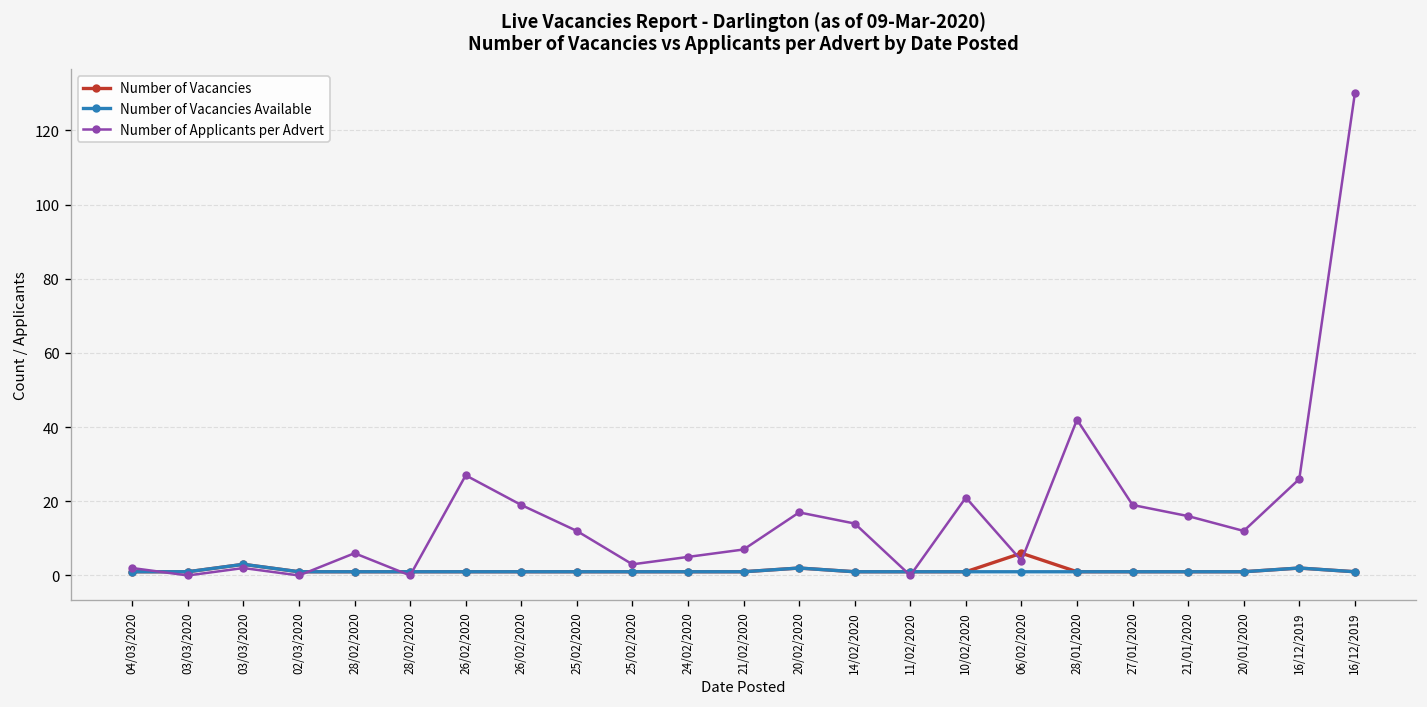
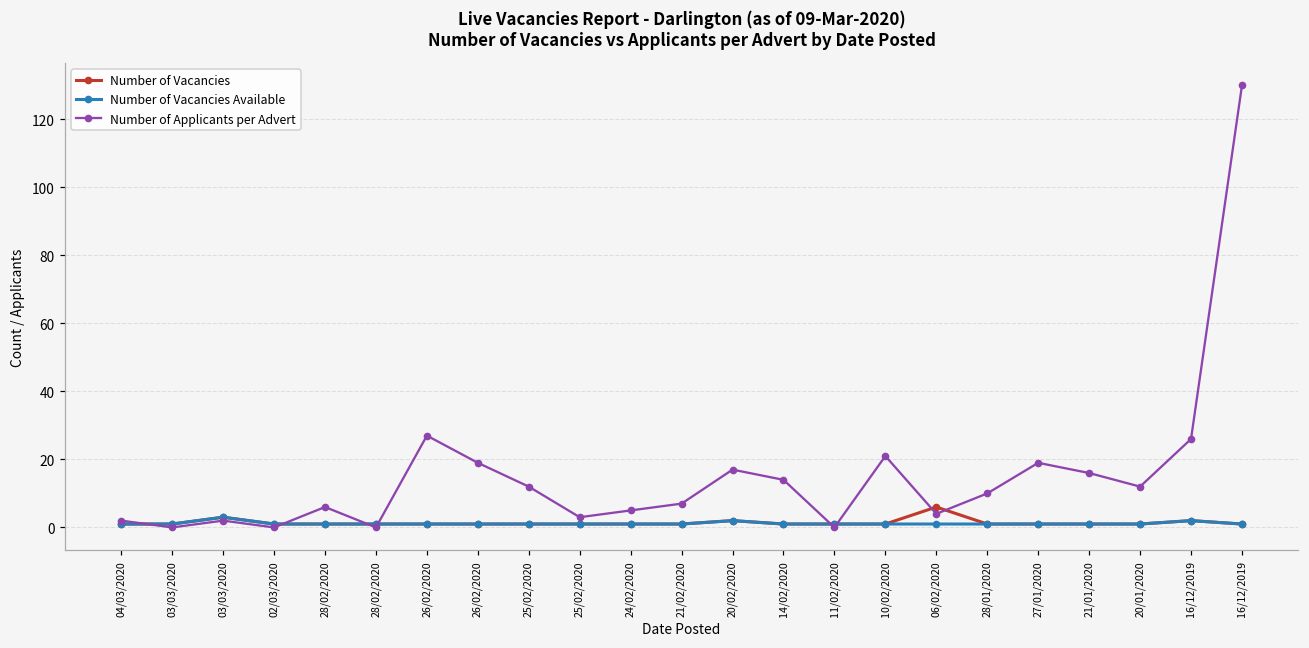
  {
    "Number of Vacancies": {
      "06/02/2020": 6
    },
    "Number of Vacancies Available": {
      "06/02/2020": 1
    },
    "Number of Applicants per Advert": {
      "04/03/2020": 2,
      "02/03/2020": 0,
      "24/02/2020": 5,
      "21/02/2020": 7,
      "20/02/2020": 17,
      "14/02/2020": 14,
      "11/02/2020": 0,
      "10/02/2020": 21,
      "06/02/2020": 4,
-     "28/01/2020": 42,
+     "28/01/2020": 10,
      "27/01/2020": 19,
      "21/01/2020": 16,
      "20/01/2020": 12
    }
  }
